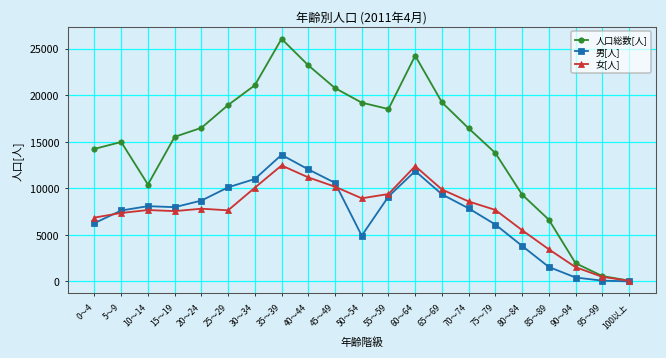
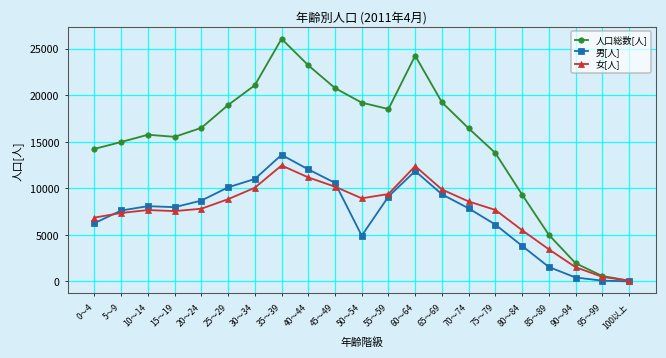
  {
    "人口総数[人]": {
      "0～4": 14000,
      "5～9": 15000,
-     "10～14": 10000,
+     "10～14": 16000,
      "15～19": 16000,
      "20～24": 16000,
      "25～29": 19000,
      "30～34": 21000,
      "35～39": 26000,
      "40～44": 23000,
      "45～49": 21000,
      "50～54": 19000,
      "55～59": 19000,
      "60～64": 24000,
      "65～69": 19000,
      "70～74": 16000,
      "75～79": 14000,
      "80～84": 9000,
-     "85～89": 7000,
+     "85～89": 5000,
      "90～94": 2000
    },
    "男[人]": {
      "0～4": 6000,
      "10～14": 8000,
      "15～19": 8000,
      "20～24": 9000,
      "25～29": 10000,
      "30～34": 11000,
      "35～39": 14000,
      "40～44": 12000,
      "45～49": 11000,
      "50～54": 5000,
      "60～64": 12000,
      "65～69": 9000,
      "70～74": 8000,
      "75～79": 6000,
      "80～84": 4000,
      "85～89": 2000,
      "90～94": 0,
      "95～99": 0
    },
    "女[人]": {
      "0～4": 7000,
      "10～14": 8000,
      "15～19": 8000,
      "20～24": 8000,
-     "25～29": 8000,
+     "25～29": 9000,
      "30～34": 10000,
      "35～39": 12000,
      "40～44": 11000,
      "45～49": 10000,
      "50～54": 9000,
      "60～64": 12000,
      "65～69": 10000,
      "70～74": 9000,
      "75～79": 8000,
      "80～84": 6000,
      "85～89": 3000,
      "90～94": 2000
    }
  }
